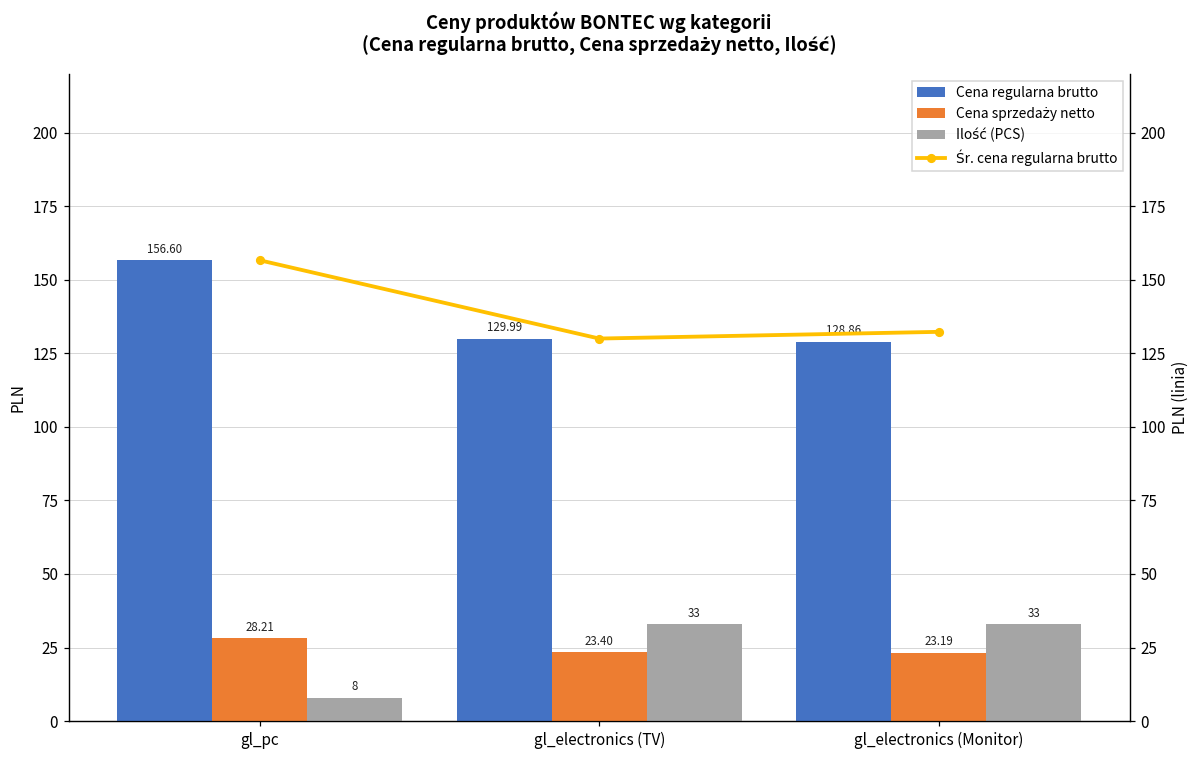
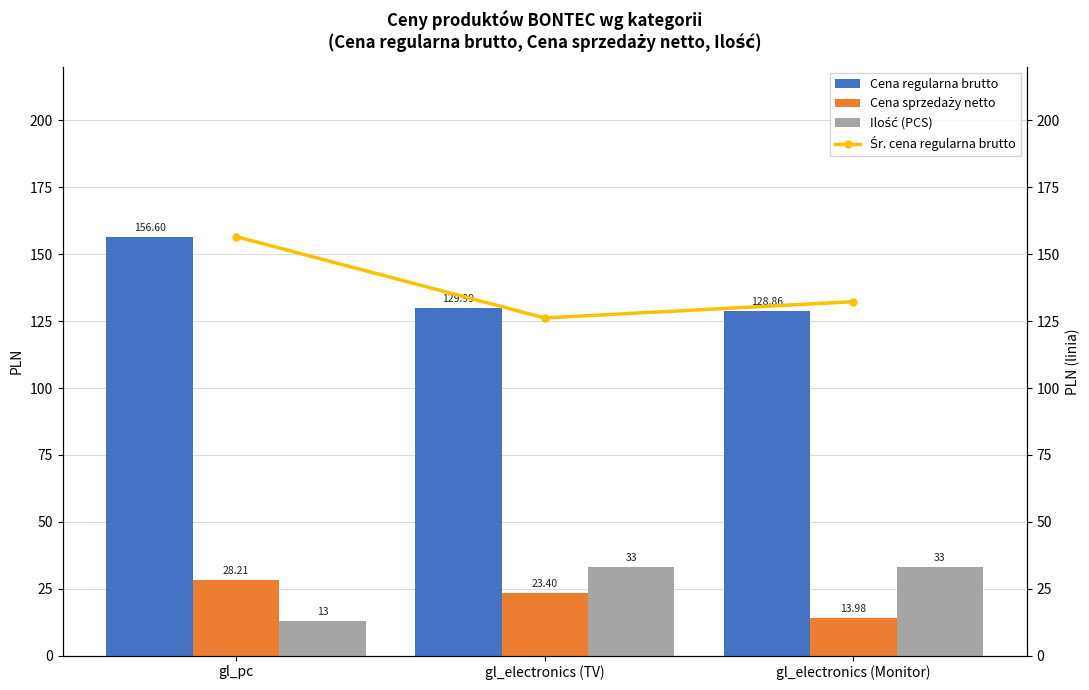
  {
    "Cena regularna brutto": {
      "gl_pc": 156.60,
      "gl_electronics (TV)": 129.99,
      "gl_electronics (Monitor)": 128.86
    },
    "Cena sprzedaży netto": {
      "gl_pc": 28.21,
      "gl_electronics (TV)": 23.40,
-     "gl_electronics (Monitor)": 23.19
+     "gl_electronics (Monitor)": 13.98
    },
    "Ilość (PCS)": {
-     "gl_pc": 8,
+     "gl_pc": 13,
      "gl_electronics (TV)": 33,
      "gl_electronics (Monitor)": 33
    },
    "Śr. cena regularna brutto": {
      "gl_pc": 157,
-     "gl_electronics (TV)": 130,
+     "gl_electronics (TV)": 126,
      "gl_electronics (Monitor)": 132
    }
  }
